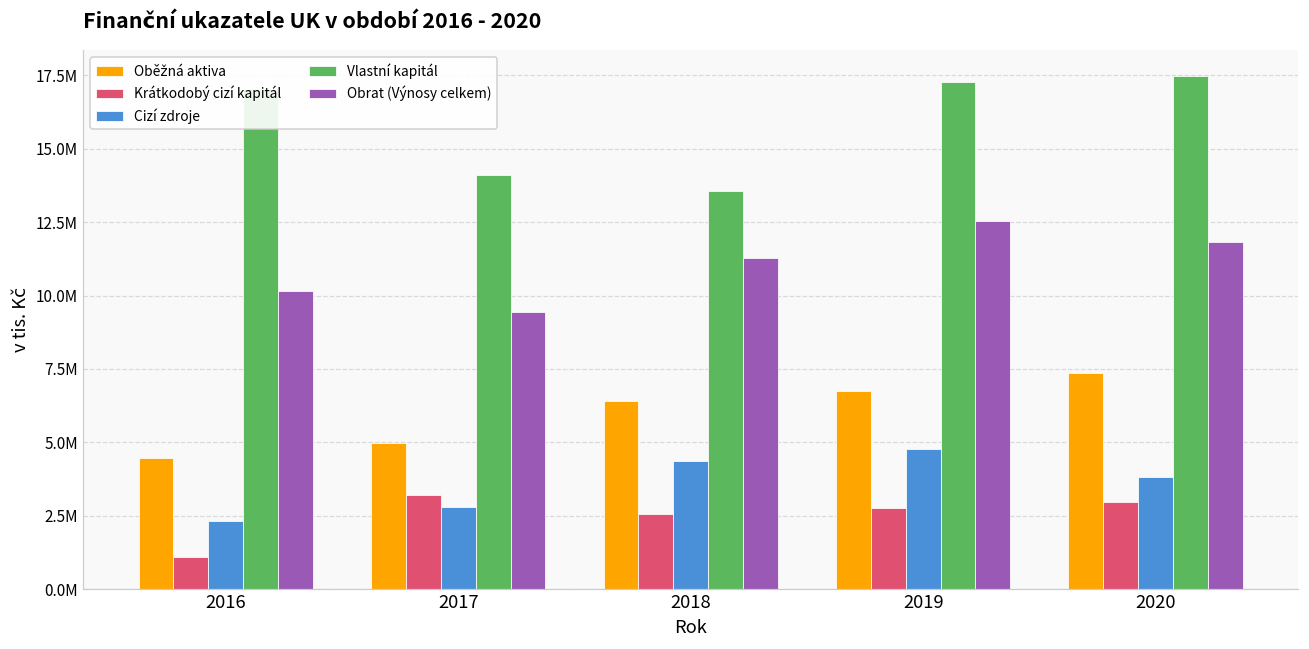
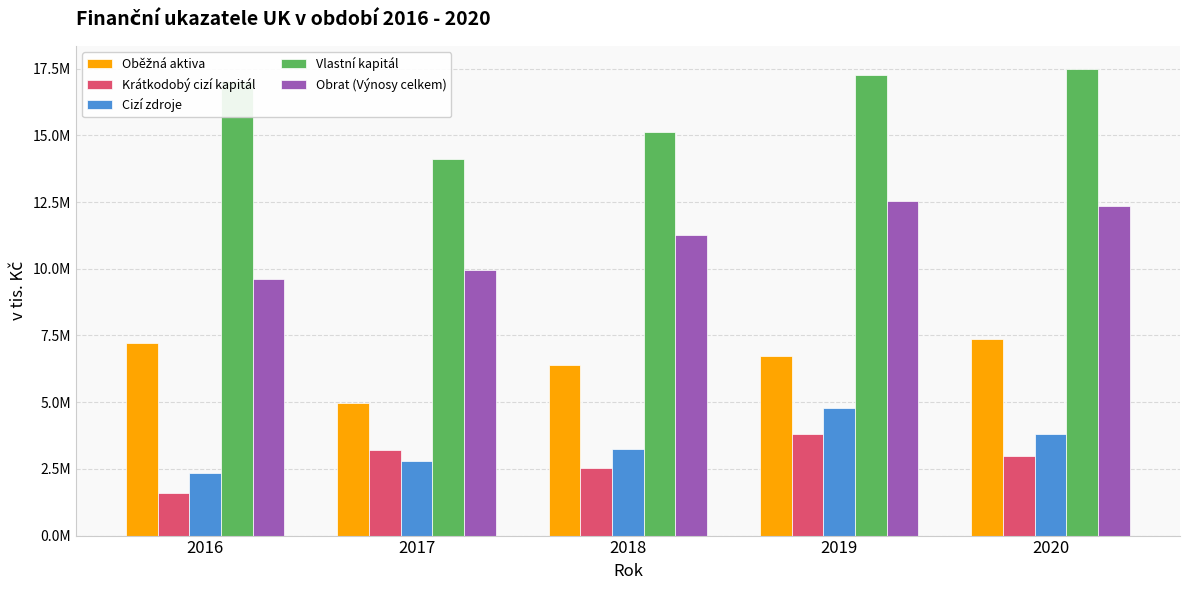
  {
    "Oběžná aktiva": {
-     "2016": 4500000,
+     "2016": 7200000,
      "2017": 5000000,
      "2018": 6400000,
      "2019": 6700000,
      "2020": 7400000
    },
    "Krátkodobý cizí kapitál": {
-     "2016": 1100000,
+     "2016": 1600000,
      "2017": 3200000,
      "2018": 2500000,
-     "2019": 2800000,
+     "2019": 3800000,
      "2020": 3000000
    },
    "Cizí zdroje": {
      "2016": 2300000,
      "2017": 2800000,
-     "2018": 4400000,
+     "2018": 3300000,
      "2019": 4800000,
      "2020": 3800000
    },
    "Vlastní kapitál": {
      "2017": 14100000,
-     "2018": 13600000,
+     "2018": 15100000,
      "2019": 17300000,
      "2020": 17500000
    },
    "Obrat (Výnosy celkem)": {
-     "2016": 10200000,
-     "2017": 9400000,
+     "2016": 9600000,
+     "2017": 10000000,
      "2018": 11300000,
      "2019": 12600000,
-     "2020": 11800000
+     "2020": 12400000
    }
  }
